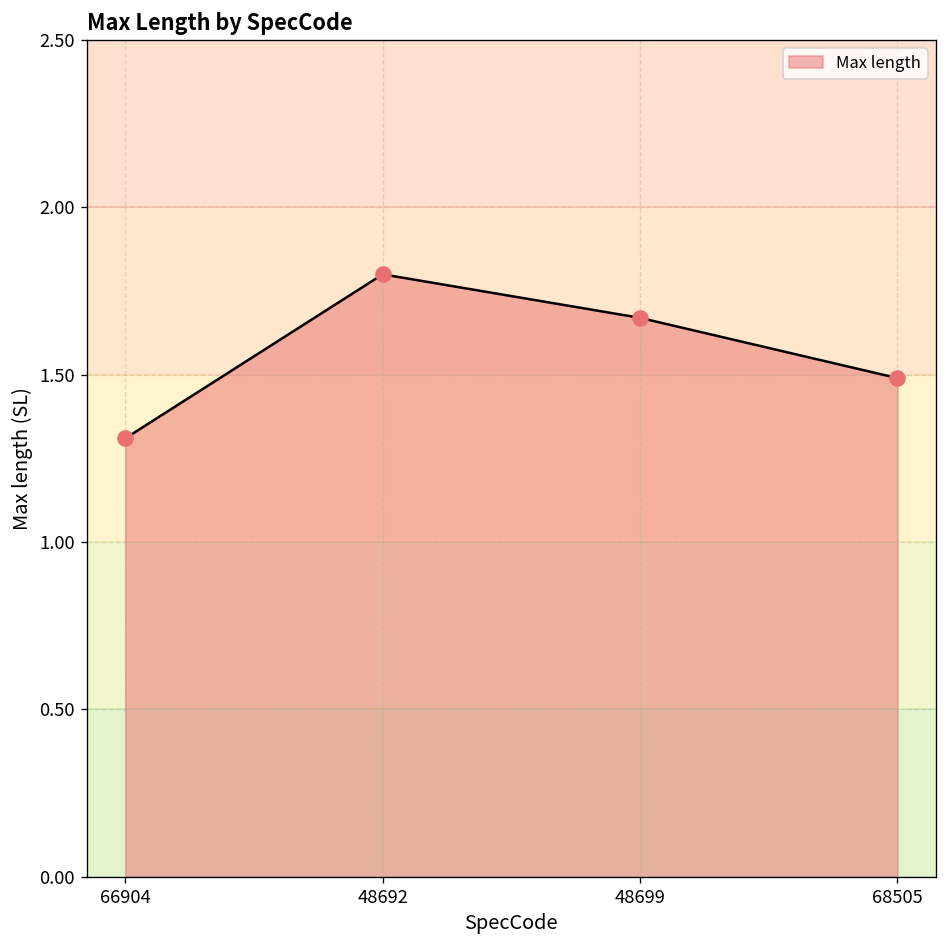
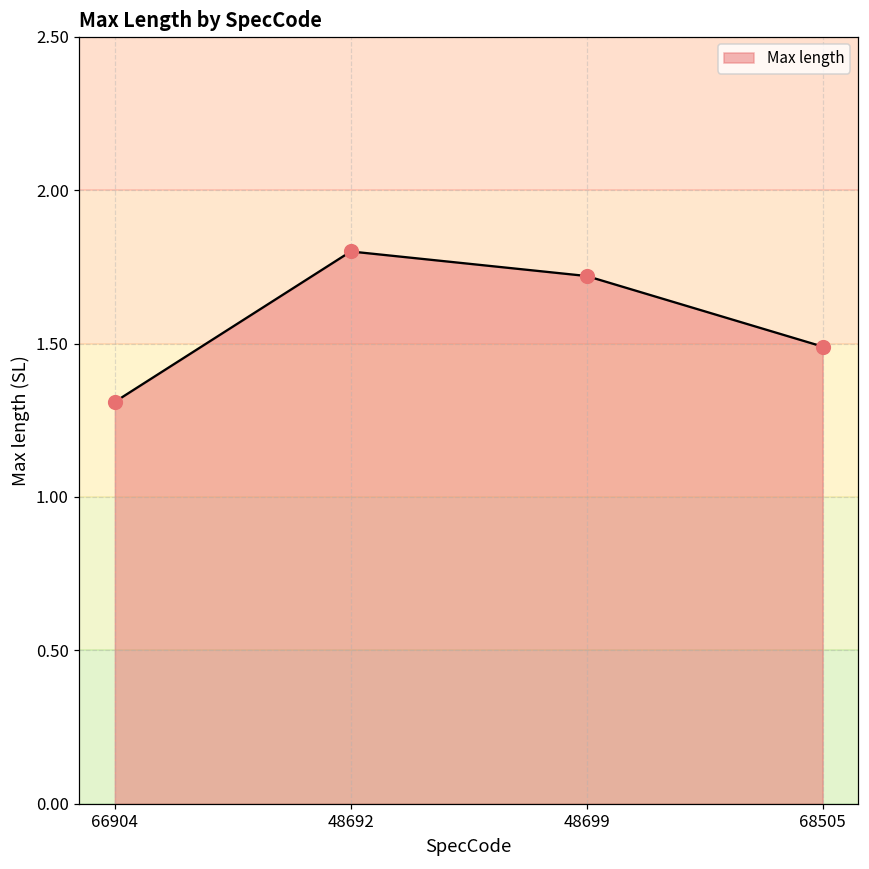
  {
    "66904": 1.31,
    "48692": 1.80,
-   "48699": 1.67,
+   "48699": 1.72,
    "68505": 1.49
  }
